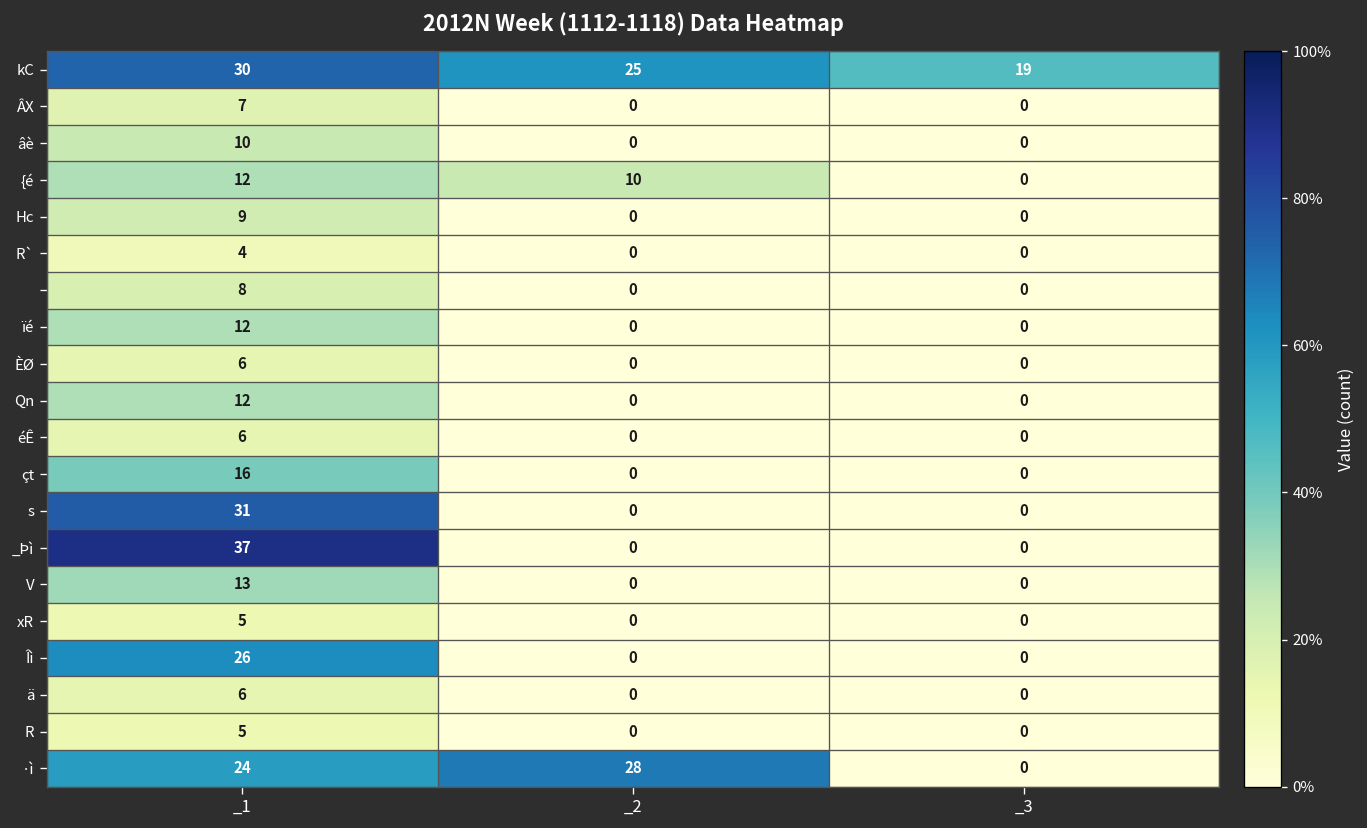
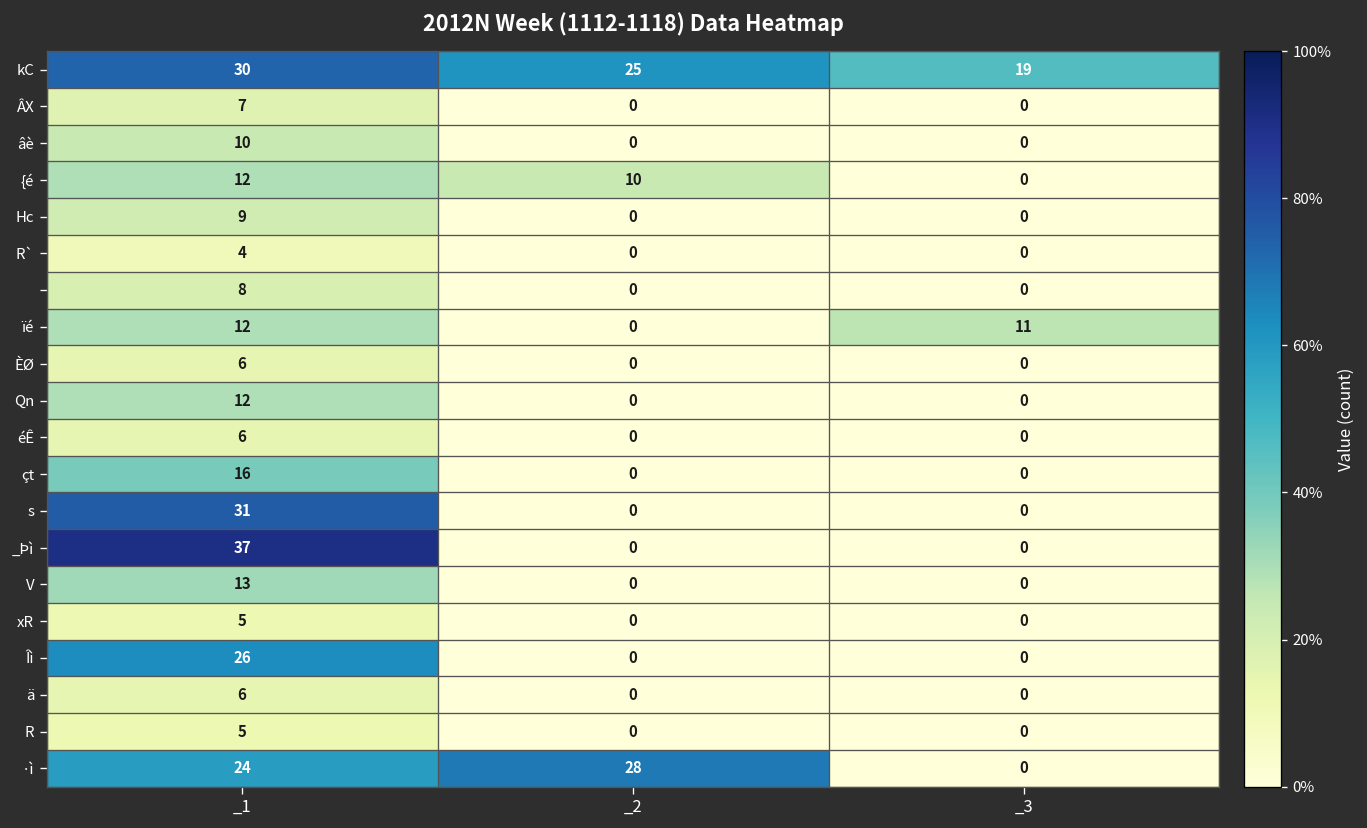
  {
    "kC": {
      "_1": 30,
      "_2": 25,
      "_3": 19
    },
    "ÂX": {
      "_1": 7,
      "_2": 0,
      "_3": 0
    },
    "âè": {
      "_1": 10,
      "_2": 0,
      "_3": 0
    },
    "{é": {
      "_1": 12,
      "_2": 10,
      "_3": 0
    },
    "Hc": {
      "_1": 9,
      "_2": 0,
      "_3": 0
    },
    "R`": {
      "_1": 4,
      "_2": 0,
      "_3": 0
    },
    "ïé": {
      "_1": 12,
      "_2": 0,
-     "_3": 0
+     "_3": 11
    },
    "ÈØ": {
      "_1": 6,
      "_2": 0,
      "_3": 0
    },
    "Qn": {
      "_1": 12,
      "_2": 0,
      "_3": 0
    },
    "éÊ": {
      "_1": 6,
      "_2": 0,
      "_3": 0
    },
    "çt": {
      "_1": 16,
      "_2": 0,
      "_3": 0
    },
    "s": {
      "_1": 31,
      "_2": 0,
      "_3": 0
    },
    "_Þì": {
      "_1": 37,
      "_2": 0,
      "_3": 0
    },
    "V": {
      "_1": 13,
      "_2": 0,
      "_3": 0
    },
    "xR": {
      "_1": 5,
      "_2": 0,
      "_3": 0
    },
    "Îì": {
      "_1": 26,
      "_2": 0,
      "_3": 0
    },
    "ä": {
      "_1": 6,
      "_2": 0,
      "_3": 0
    },
    "R": {
      "_1": 5,
      "_2": 0,
      "_3": 0
    },
    "·ì": {
      "_1": 24,
      "_2": 28,
      "_3": 0
    }
  }
